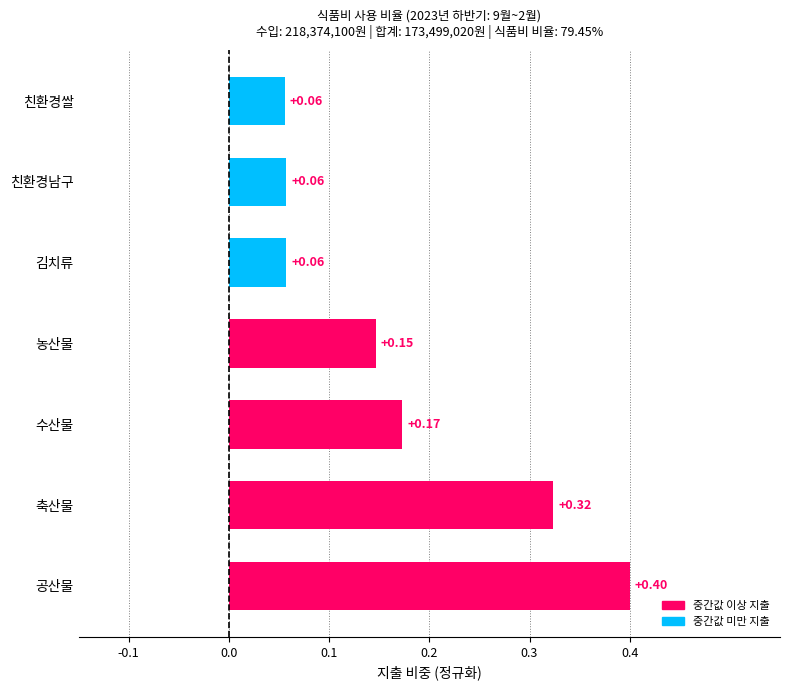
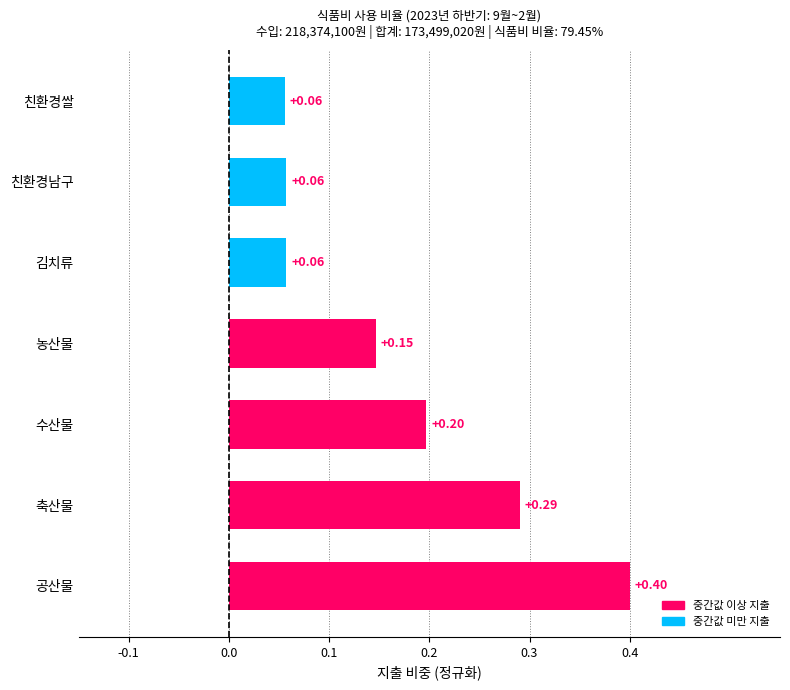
  {
    "친환경쌀": "+0.06",
    "친환경남구": "+0.06",
    "김치류": "+0.06",
    "농산물": "+0.15",
-   "수산물": "+0.17",
-   "축산물": "+0.32",
+   "수산물": "+0.20",
+   "축산물": "+0.29",
    "공산물": "+0.40"
  }
